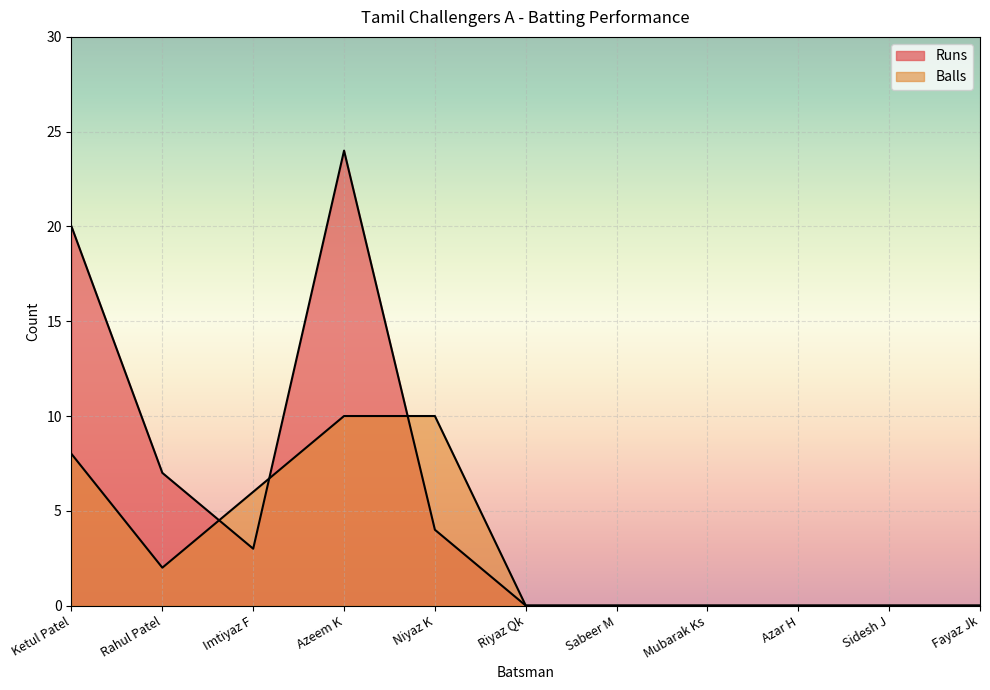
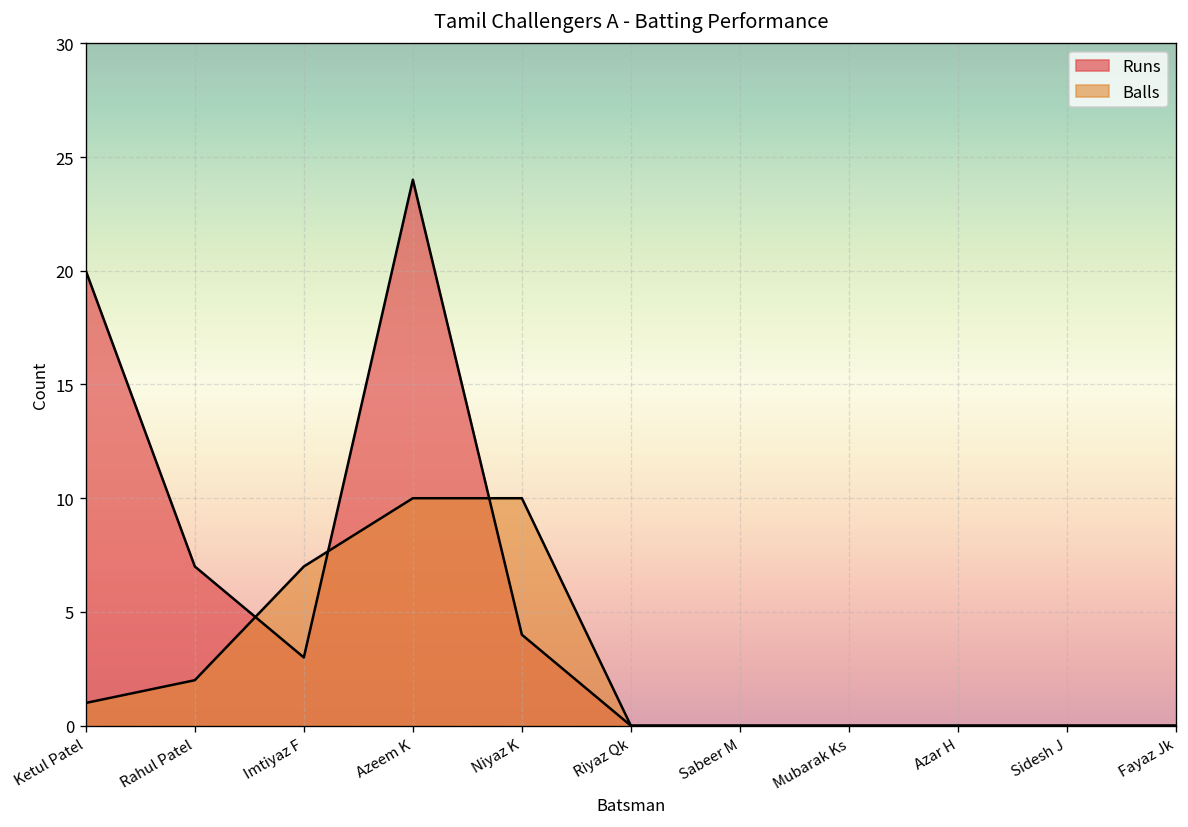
  {
    "Runs": {
      "Ketul Patel": 20,
      "Rahul Patel": 7,
      "Imtiyaz F": 3,
      "Azeem K": 24,
      "Niyaz K": 4
    },
    "Balls": {
-     "Ketul Patel": 8,
+     "Ketul Patel": 1,
      "Rahul Patel": 2,
-     "Imtiyaz F": 6,
+     "Imtiyaz F": 7,
      "Azeem K": 10,
      "Niyaz K": 10
    }
  }
